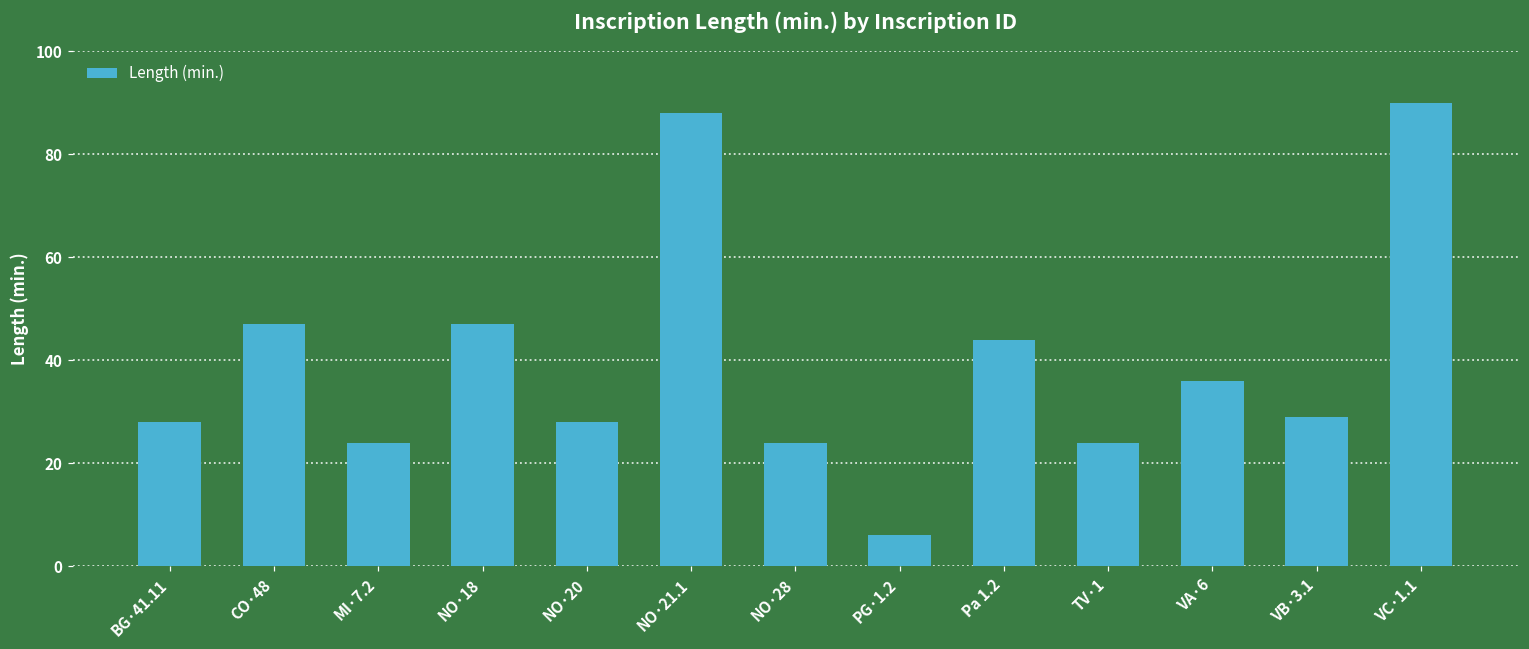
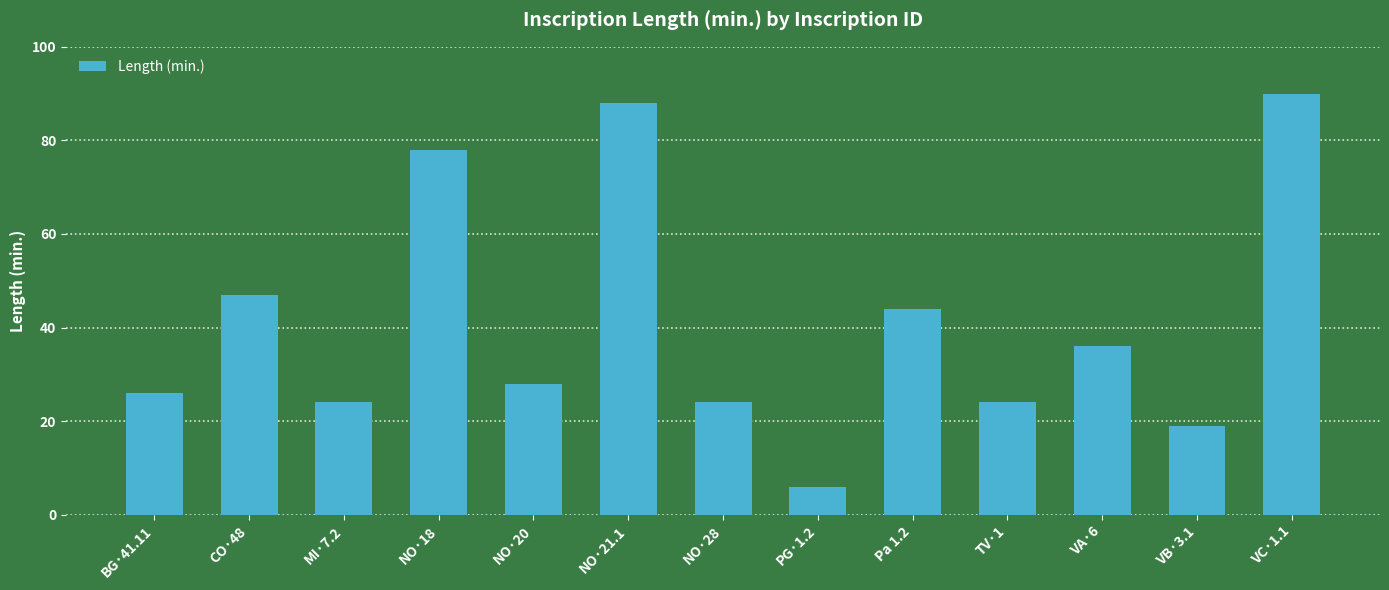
  {
-   "BG·41.11": 28,
+   "BG·41.11": 26,
    "CO·48": 47,
    "MI·7.2": 24,
-   "NO·18": 47,
+   "NO·18": 78,
    "NO·20": 28,
    "NO·21.1": 88,
    "NO·28": 24,
    "PG·1.2": 6,
    "Pa 1.2": 44,
    "TV·1": 24,
    "VA·6": 36,
-   "VB·3.1": 29,
+   "VB·3.1": 19,
    "VC·1.1": 90
  }
